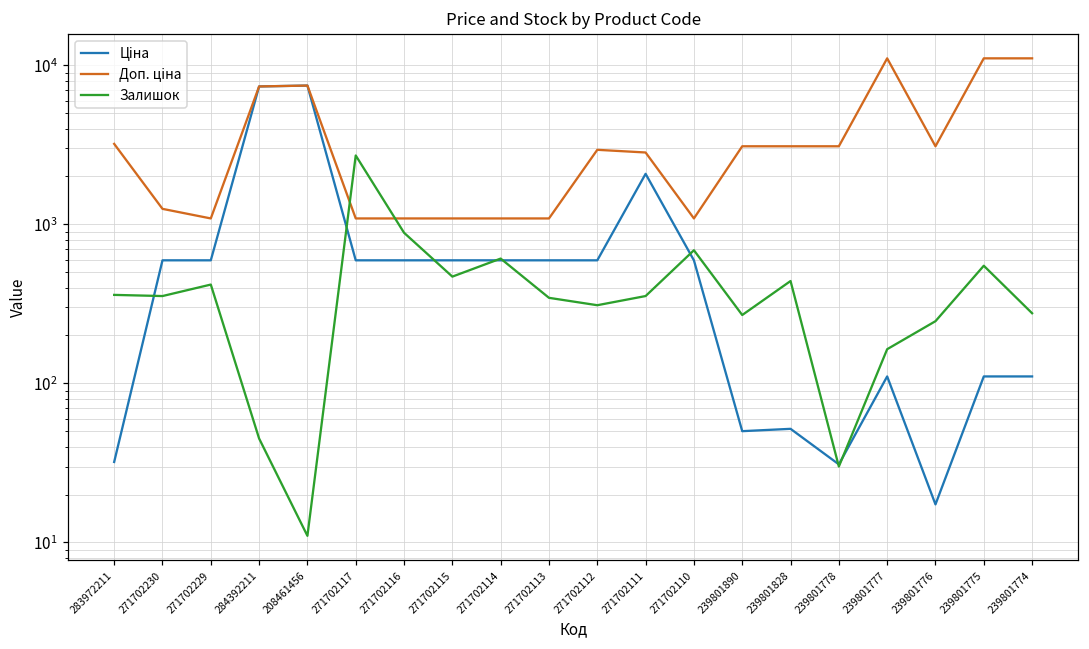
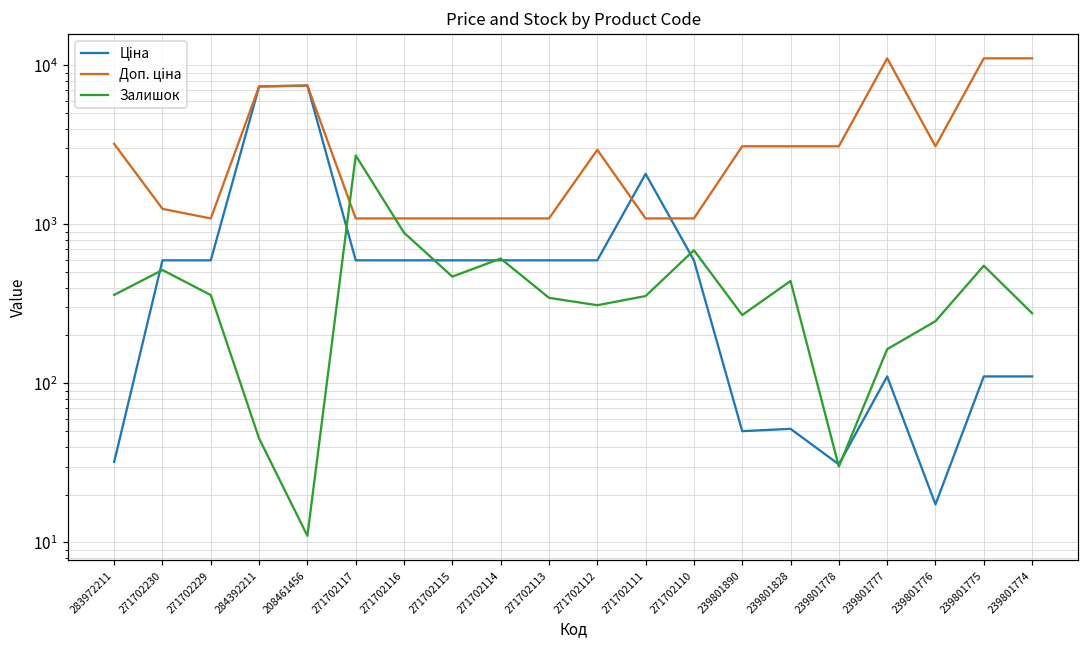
  {
    "Ціна": {
      "283972211": 32,
      "271702230": 590,
      "271702229": 590,
      "271702117": 590,
      "271702116": 590,
      "271702115": 590,
      "271702113": 590,
      "271702112": 590,
      "271702111": 2100,
      "271702110": 590,
      "239801890": 50,
      "239801828": 52,
      "239801777": 110,
      "239801776": 17,
      "239801775": 110,
      "239801774": 110
    },
    "Доп. ціна": {
      "283972211": 3200,
      "271702230": 1300,
      "271702229": 1100,
      "271702117": 1100,
      "271702116": 1100,
      "271702115": 1100,
      "271702114": 1100,
      "271702113": 1100,
      "271702112": 2900,
-     "271702111": 2800,
+     "271702111": 1100,
      "271702110": 1100,
      "239801890": 3100,
      "239801828": 3100,
      "239801778": 3100,
      "239801777": 11000,
      "239801776": 3100,
      "239801775": 11000,
      "239801774": 11000
    },
    "Залишок": {
      "283972211": 360,
-     "271702230": 350,
-     "271702229": 420,
+     "271702230": 520,
+     "271702229": 360,
      "284392211": 45,
      "208461456": 11,
      "271702117": 2700,
      "271702116": 900,
      "271702115": 470,
      "271702113": 350,
      "271702112": 310,
      "271702111": 350,
      "271702110": 700,
      "239801890": 270,
      "239801828": 440,
      "239801777": 160,
      "239801776": 250,
      "239801775": 550,
      "239801774": 280
    }
  }
